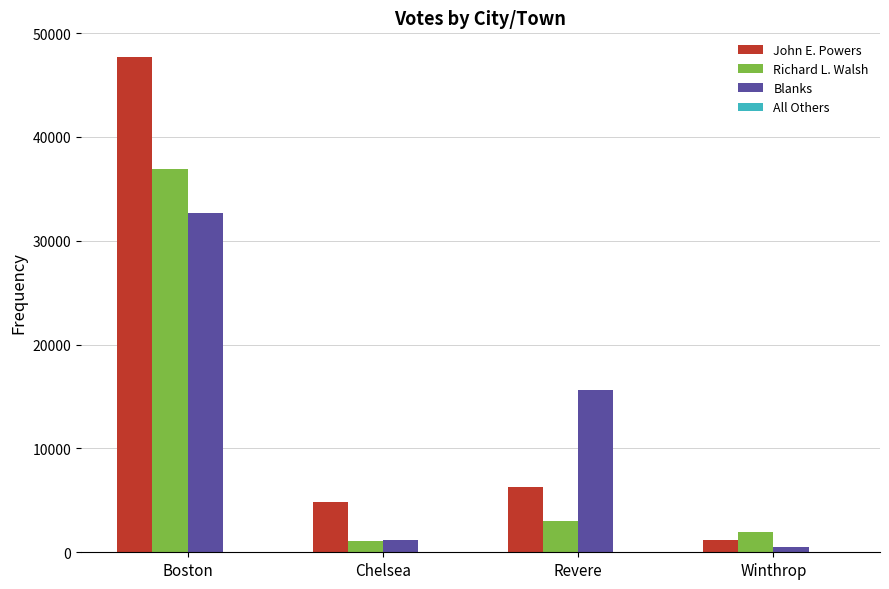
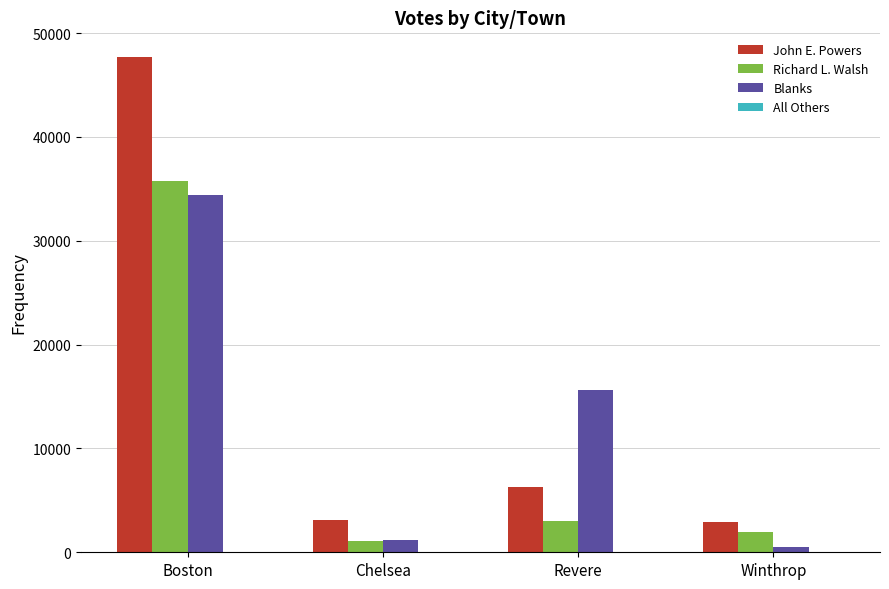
  {
    "John E. Powers": {
      "Boston": 47700,
-     "Chelsea": 4800,
+     "Chelsea": 3100,
      "Revere": 6300,
-     "Winthrop": 1200
+     "Winthrop": 2900
    },
    "Richard L. Walsh": {
-     "Boston": 36900,
+     "Boston": 35800,
      "Chelsea": 1100,
      "Revere": 3000,
      "Winthrop": 2000
    },
    "Blanks": {
-     "Boston": 32600,
+     "Boston": 34400,
      "Chelsea": 1200,
      "Revere": 15700,
      "Winthrop": 500
    },
    "All Others": {
      "Boston": 0,
      "Chelsea": 0,
      "Revere": 0,
      "Winthrop": 0
    }
  }
